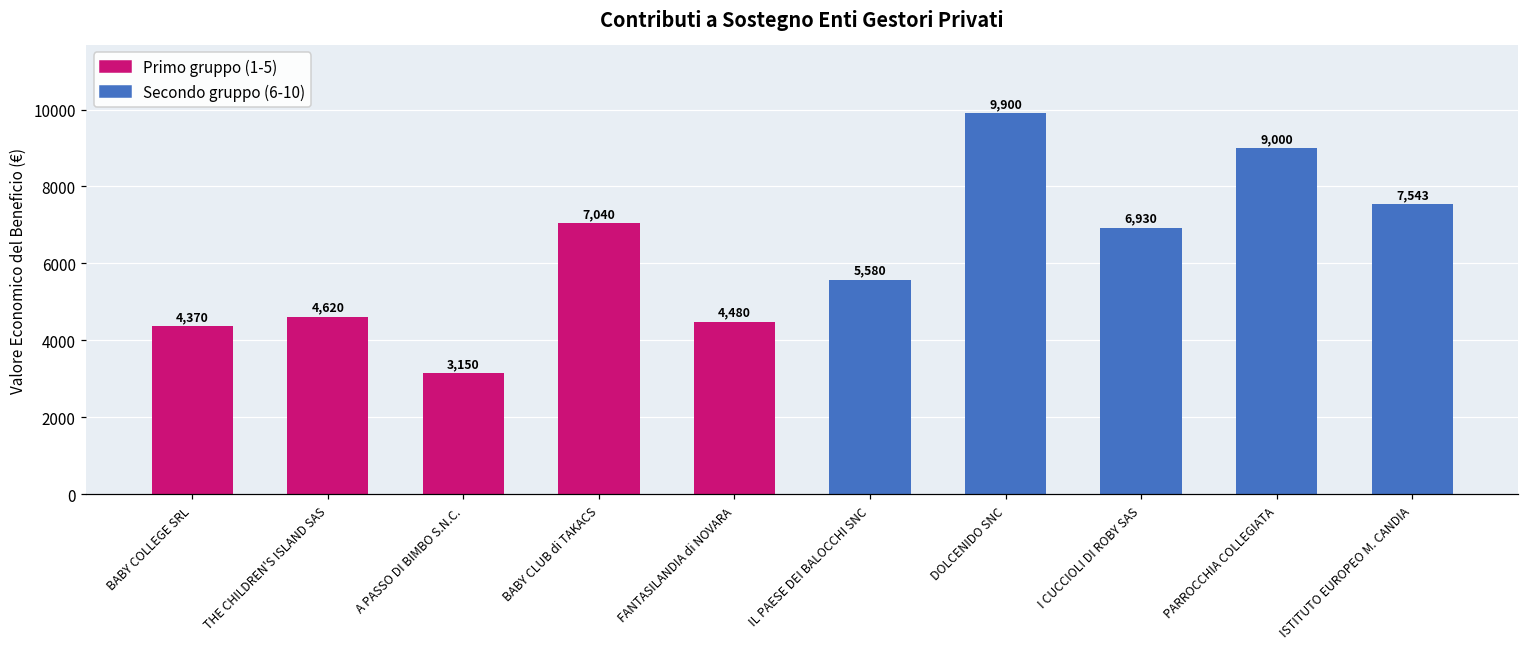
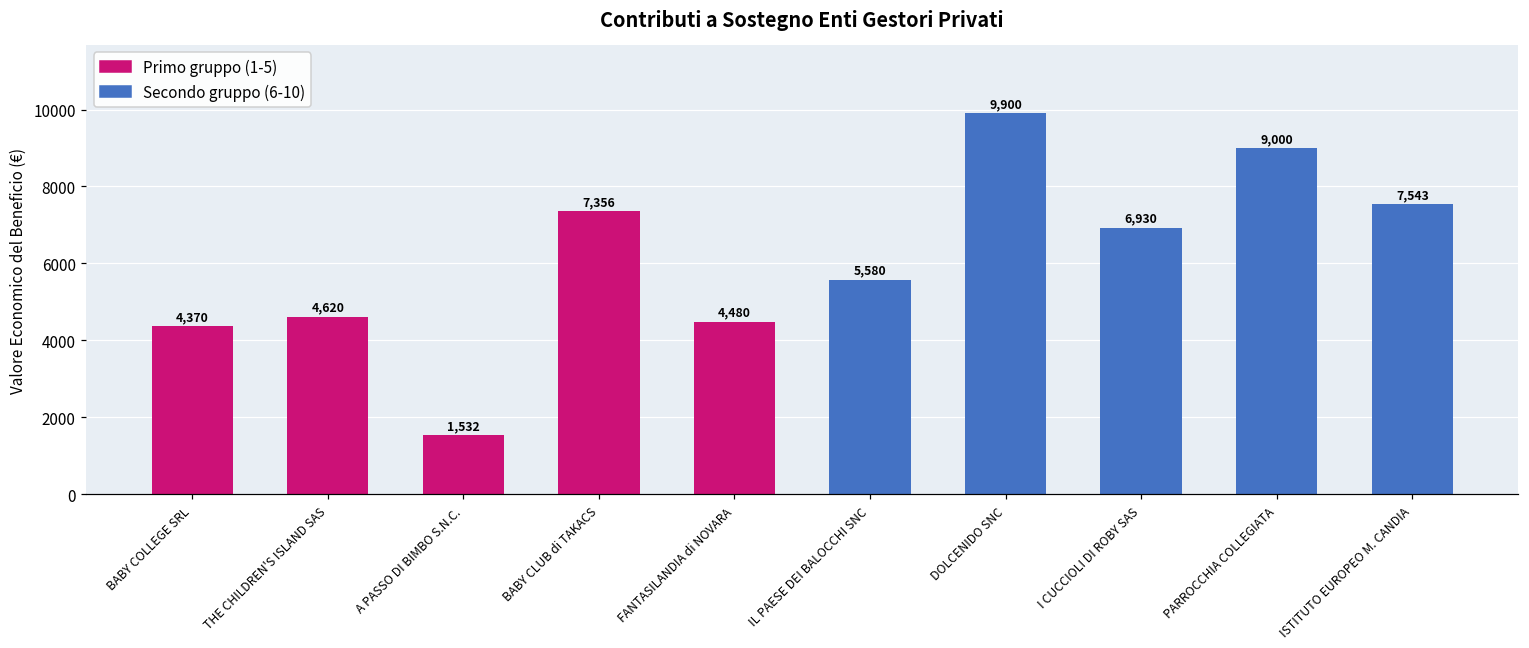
  {
    "BABY COLLEGE SRL": "4,370",
    "THE CHILDREN'S ISLAND SAS": "4,620",
-   "A PASSO DI BIMBO S.N.C.": "3,150",
-   "BABY CLUB di TAKACS": "7,040",
+   "A PASSO DI BIMBO S.N.C.": "1,532",
+   "BABY CLUB di TAKACS": "7,356",
    "FANTASILANDIA di NOVARA": "4,480",
    "IL PAESE DEI BALOCCHI SNC": "5,580",
    "DOLCENIDO SNC": "9,900",
    "I CUCCIOLI DI ROBY SAS": "6,930",
    "PARROCCHIA COLLEGIATA": "9,000",
    "ISTITUTO EUROPEO M. CANDIA": "7,543"
  }
